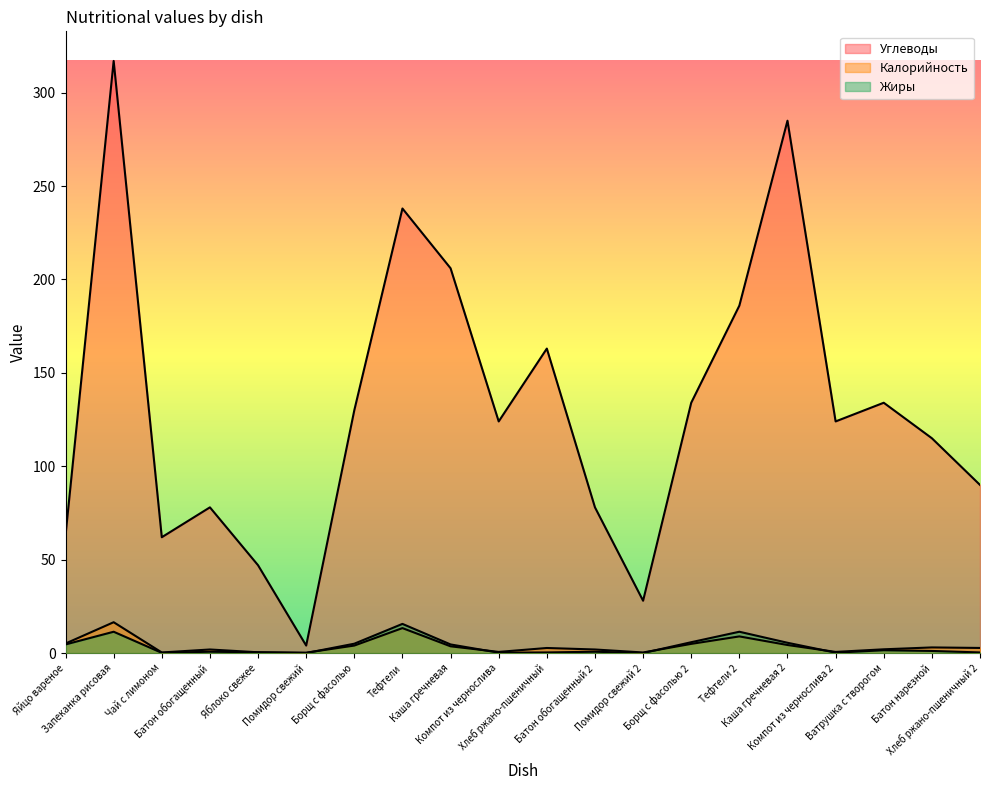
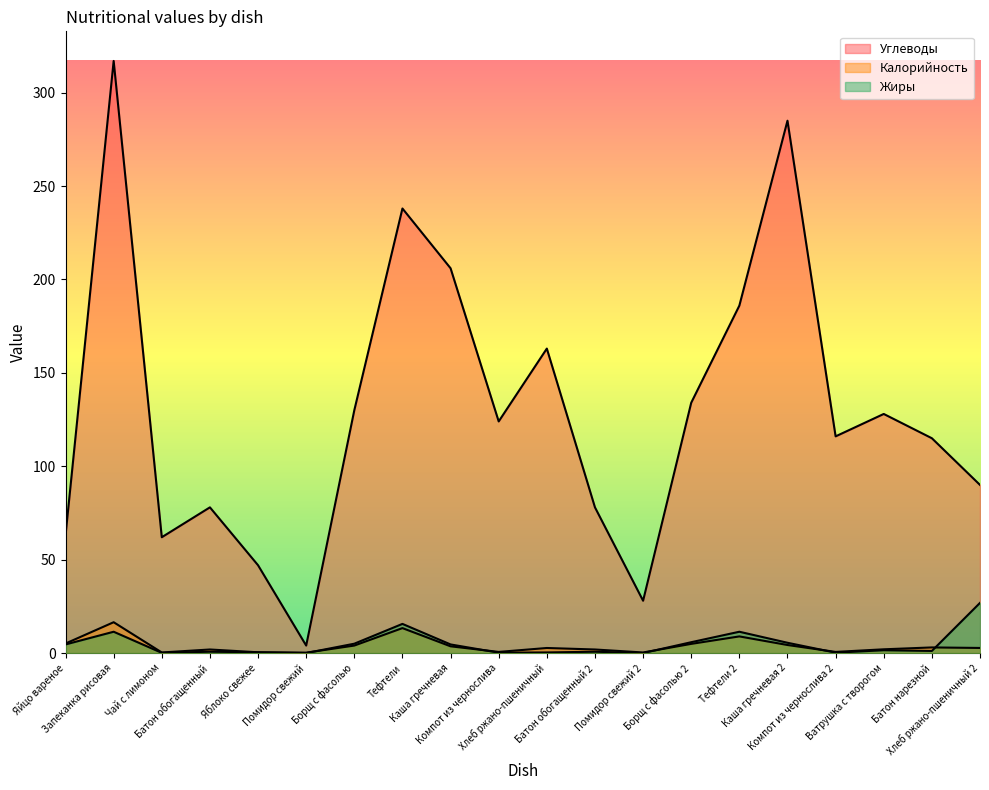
  {
    "Углеводы": {
      "Яйцо вареное": 63,
      "Запеканка рисовая": 317,
      "Чай с лимоном": 62,
      "Батон обогащенный": 78,
      "Яблоко свежее": 47,
      "Помидор свежий": 4,
      "Борщ с фасолью": 130,
      "Тефтели": 238,
      "Каша гречневая": 206,
      "Компот из чернослива": 124,
      "Хлеб ржано-пшеничный": 163,
      "Батон обогащенный 2": 78,
      "Помидор свежий 2": 28,
      "Борщ с фасолью 2": 134,
      "Тефтели 2": 186,
      "Каша гречневая 2": 285,
-     "Компот из чернослива 2": 124,
-     "Ватрушка с творогом": 134,
+     "Компот из чернослива 2": 116,
+     "Ватрушка с творогом": 128,
      "Батон нарезной": 115,
      "Хлеб ржано-пшеничный 2": 90
    },
    "Калорийность": {
      "Запеканка рисовая": 17,
      "Тефтели": 13,
      "Хлеб ржано-пшеничный": 3,
      "Тефтели 2": 9,
      "Батон нарезной": 3,
      "Хлеб ржано-пшеничный 2": 3
    },
    "Жиры": {
      "Запеканка рисовая": 11,
      "Тефтели": 16,
      "Хлеб ржано-пшеничный": 0,
      "Тефтели 2": 11,
      "Батон нарезной": 1,
-     "Хлеб ржано-пшеничный 2": 0
+     "Хлеб ржано-пшеничный 2": 27
    }
  }
